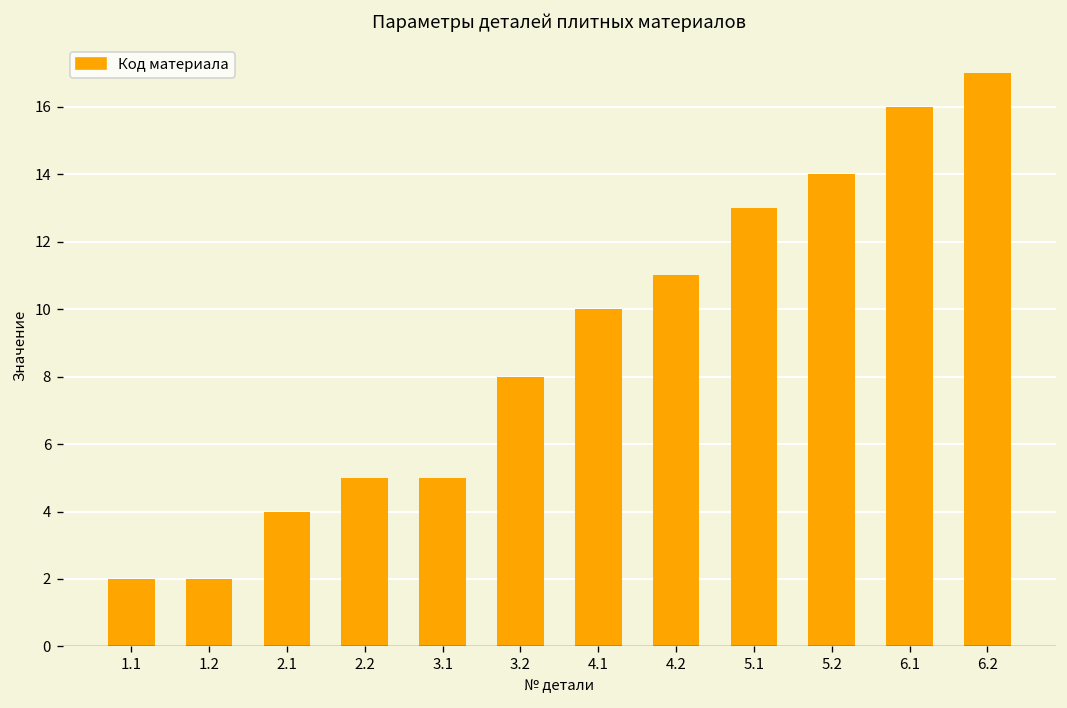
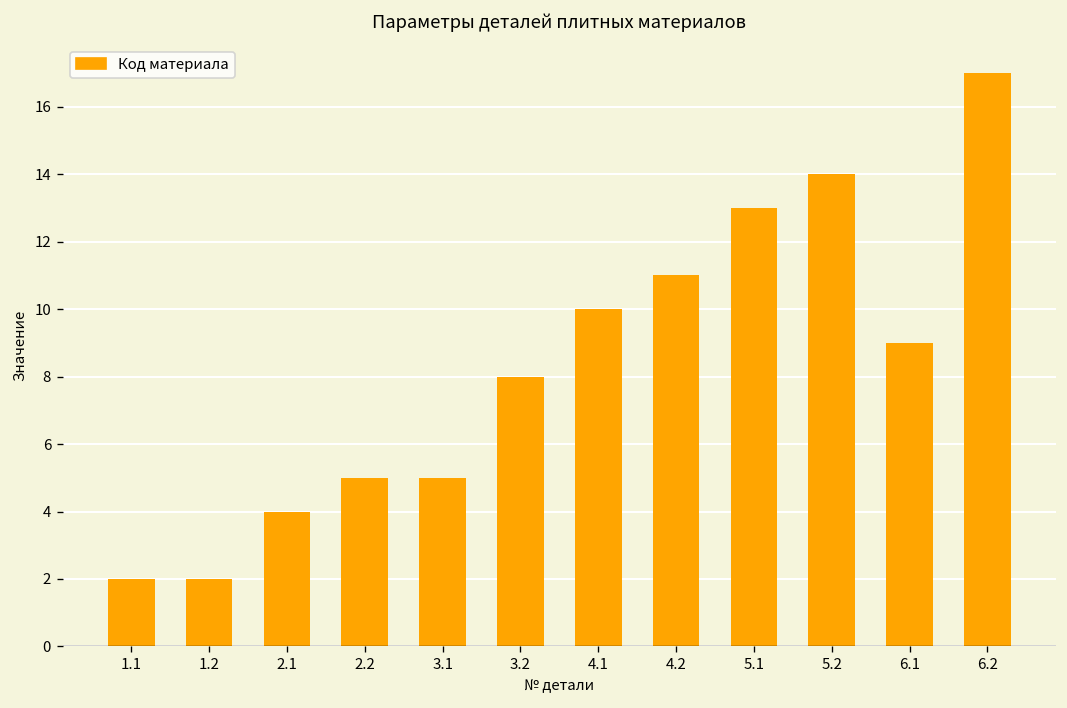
  {
    "1.1": 2,
    "1.2": 2,
    "2.1": 4,
    "2.2": 5,
    "3.1": 5,
    "3.2": 8,
    "4.1": 10,
    "4.2": 11,
    "5.1": 13,
    "5.2": 14,
-   "6.1": 16,
+   "6.1": 9,
    "6.2": 17
  }
